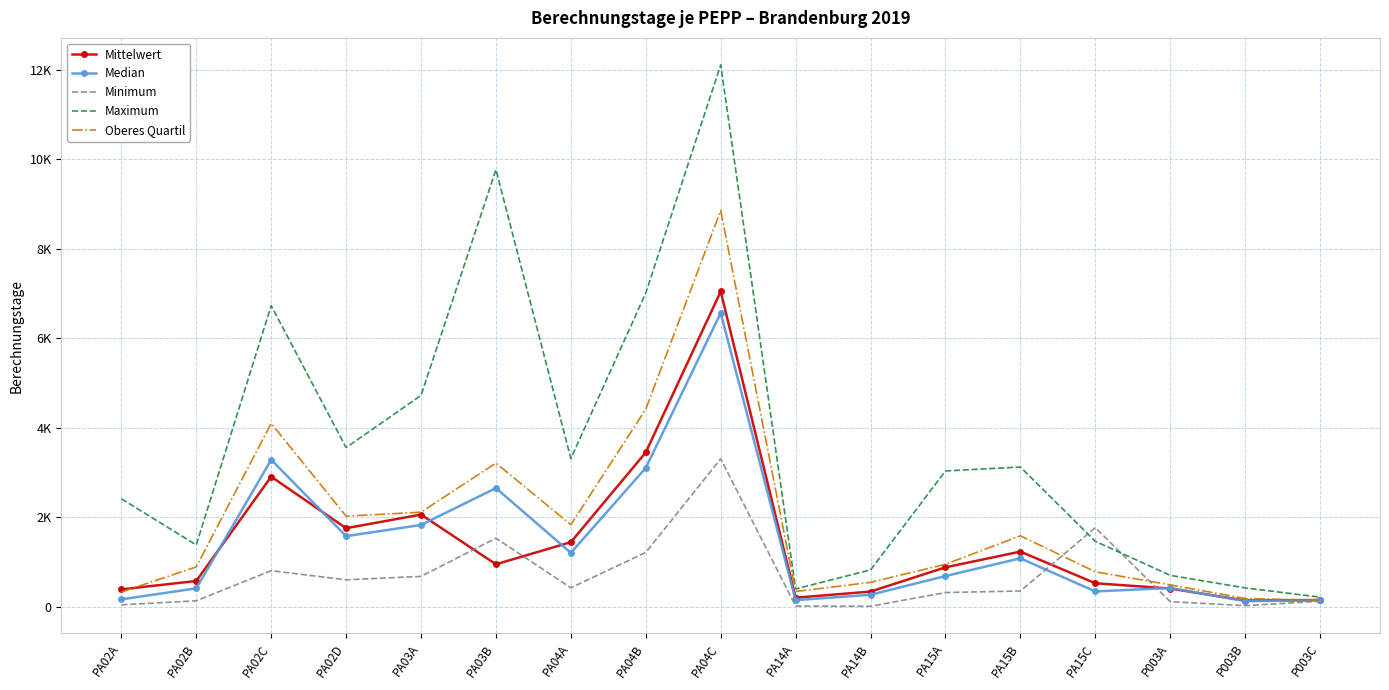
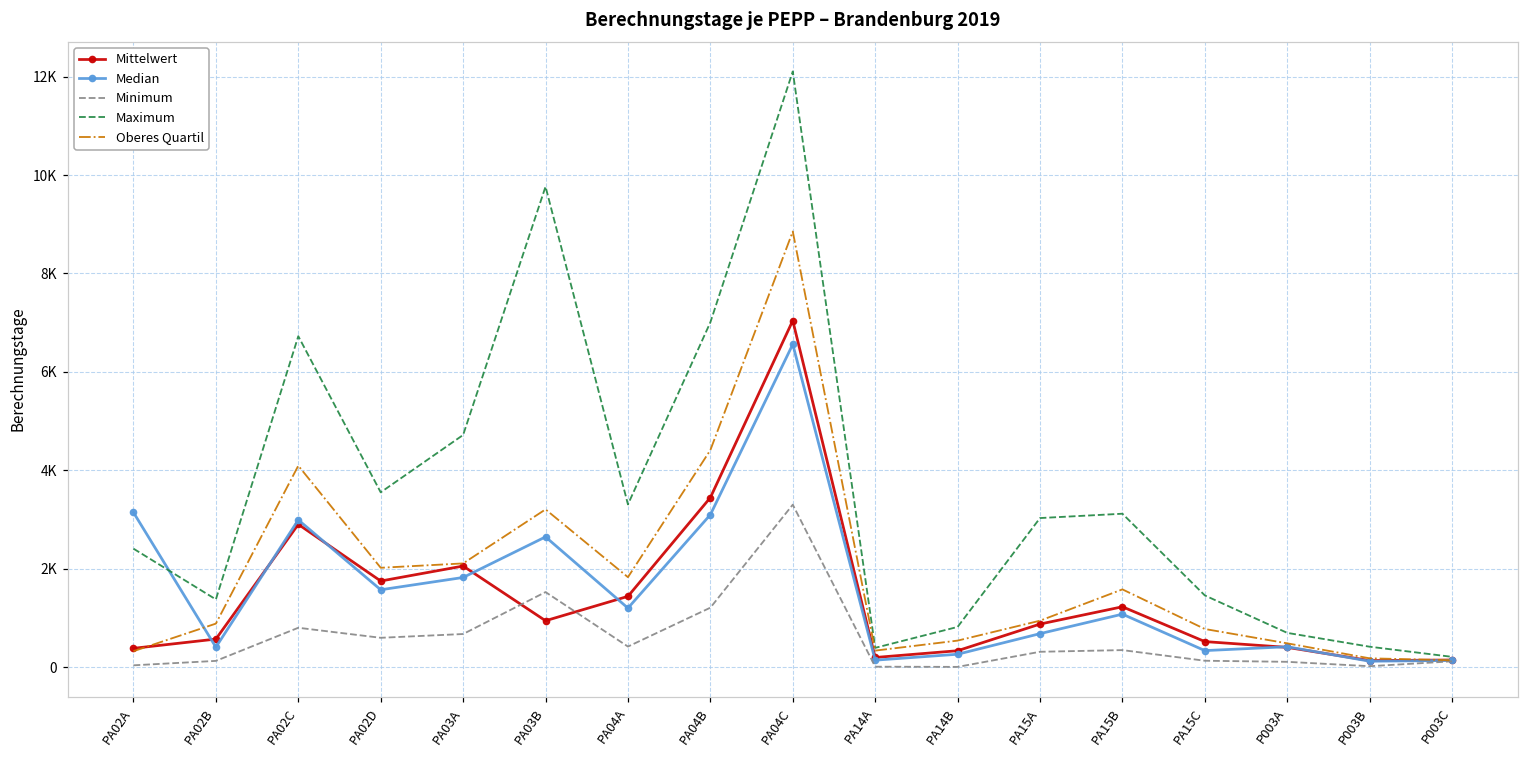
  {
    "Mittelwert": {
      "PA02A": 400,
      "PA02B": 600,
      "PA02C": 2900,
      "PA02D": 1800,
      "PA03B": 900,
      "PA04A": 1400,
      "PA04B": 3400,
      "PA04C": 7000,
      "PA14B": 300,
      "PA15A": 900,
      "PA15B": 1200,
      "PA15C": 500
    },
    "Median": {
-     "PA02A": 200,
+     "PA02A": 3100,
      "PA02B": 400,
-     "PA02C": 3300,
+     "PA02C": 3000,
      "PA02D": 1600,
      "PA03A": 1800,
      "PA03B": 2600,
      "PA04A": 1200,
      "PA04B": 3100,
      "PA04C": 6600,
      "PA14B": 300,
      "PA15A": 700,
      "PA15B": 1100,
      "PA15C": 300
    },
    "Minimum": {
      "PA02A": 0,
      "PA02B": 100,
      "PA02C": 800,
      "PA02D": 600,
      "PA03A": 700,
      "PA03B": 1500,
      "PA04A": 400,
      "PA04B": 1200,
      "PA04C": 3300,
      "PA14A": 0,
      "PA14B": 0,
      "PA15A": 300,
      "PA15B": 300,
-     "PA15C": 1800,
+     "PA15C": 100,
      "P003A": 100,
      "P003B": 0
    },
    "Maximum": {
      "PA02A": 2400,
      "PA02B": 1400,
      "PA02C": 6700,
      "PA02D": 3600,
      "PA03A": 4700,
      "PA03B": 9800,
      "PA04A": 3300,
      "PA04B": 7000,
      "PA04C": 12100,
      "PA14B": 800,
      "PA15A": 3000,
      "PA15B": 3100,
      "PA15C": 1500,
      "P003A": 700,
      "P003B": 400,
      "P003C": 200
    },
    "Oberes Quartil": {
      "PA02A": 300,
      "PA02B": 900,
      "PA02C": 4100,
      "PA02D": 2000,
      "PA03B": 3200,
      "PA04A": 1800,
      "PA04B": 4400,
      "PA04C": 8900,
      "PA14B": 500,
      "PA15A": 900,
      "PA15B": 1600,
      "PA15C": 800,
      "P003A": 500
    }
  }
